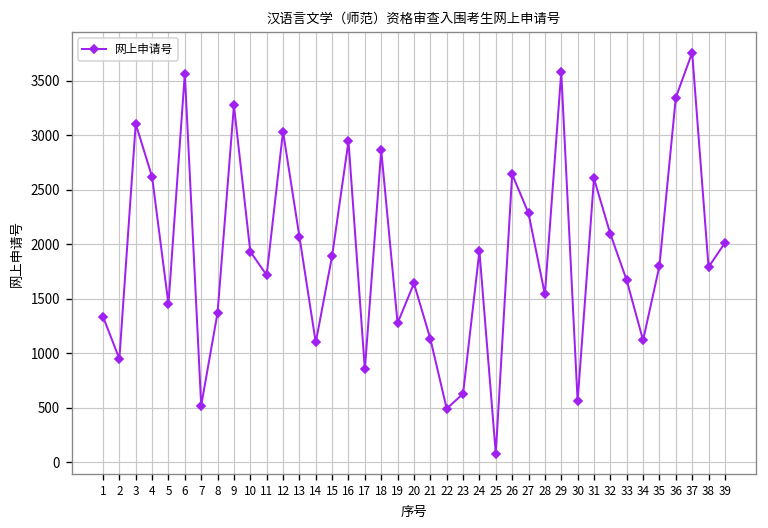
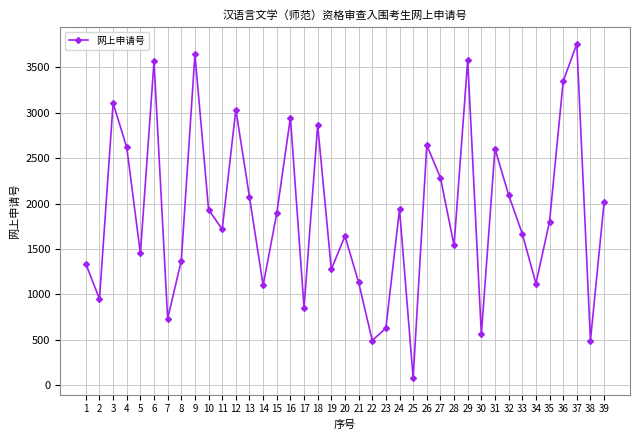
  {
    "1": 1300,
    "2": 900,
    "3": 3100,
    "4": 2600,
    "5": 1500,
    "6": 3600,
-   "7": 500,
+   "7": 700,
    "8": 1400,
-   "9": 3300,
+   "9": 3600,
    "10": 1900,
    "11": 1700,
    "12": 3000,
    "13": 2100,
    "14": 1100,
    "15": 1900,
    "16": 2900,
    "17": 900,
    "18": 2900,
    "19": 1300,
    "20": 1600,
    "21": 1100,
    "22": 500,
    "23": 600,
    "24": 1900,
    "25": 100,
    "26": 2600,
    "27": 2300,
    "28": 1500,
    "29": 3600,
    "30": 600,
    "31": 2600,
    "32": 2100,
    "33": 1700,
    "34": 1100,
    "35": 1800,
    "36": 3300,
    "37": 3800,
-   "38": 1800,
+   "38": 500,
    "39": 2000
  }
